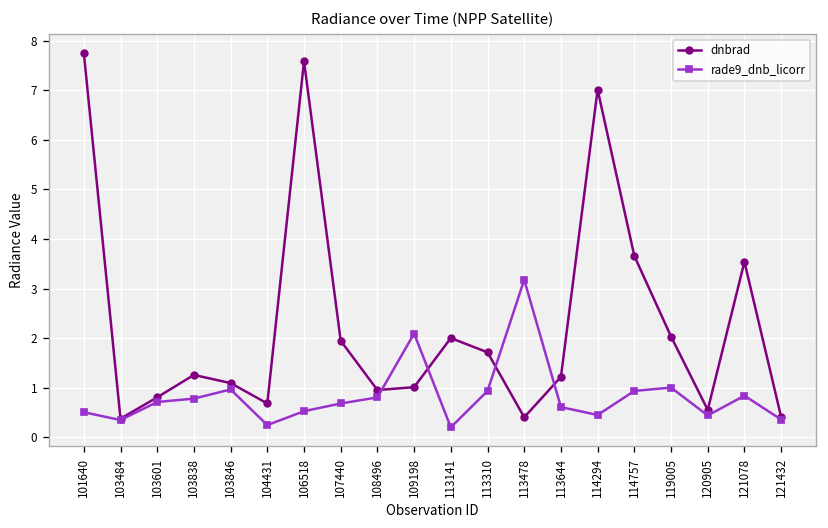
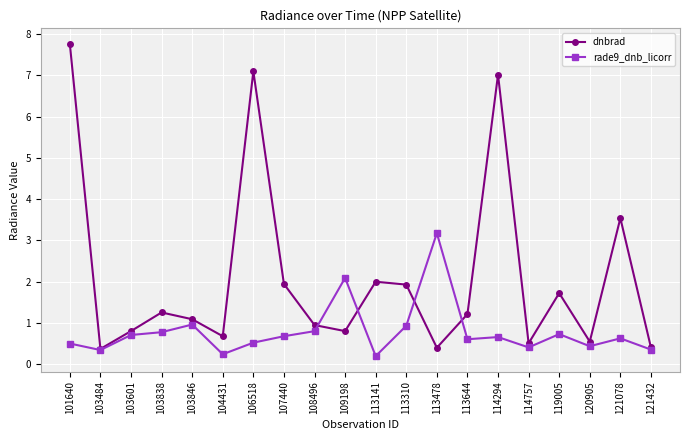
  {
    "dnbrad": {
      "101640": 7.8,
      "103601": 0.8,
      "103838": 1.3,
      "103846": 1.1,
      "104431": 0.7,
-     "106518": 7.6,
+     "106518": 7.1,
      "107440": 1.9,
      "108496": 1.0,
-     "109198": 1.0,
+     "109198": 0.8,
      "113141": 2.0,
-     "113310": 1.7,
+     "113310": 1.9,
      "113478": 0.4,
      "113644": 1.2,
      "114294": 7.0,
-     "114757": 3.7,
-     "119005": 2.0,
+     "114757": 0.5,
+     "119005": 1.7,
      "120905": 0.5,
      "121078": 3.5
    },
    "rade9_dnb_licorr": {
      "101640": 0.5,
      "103601": 0.7,
      "103838": 0.8,
      "103846": 1.0,
      "104431": 0.2,
      "106518": 0.5,
      "107440": 0.7,
      "108496": 0.8,
      "109198": 2.1,
      "113141": 0.2,
      "113310": 0.9,
      "113478": 3.2,
      "113644": 0.6,
-     "114294": 0.4,
-     "114757": 0.9,
-     "119005": 1.0,
+     "114294": 0.7,
+     "114757": 0.4,
+     "119005": 0.7,
      "120905": 0.4,
-     "121078": 0.8
+     "121078": 0.6
    }
  }
